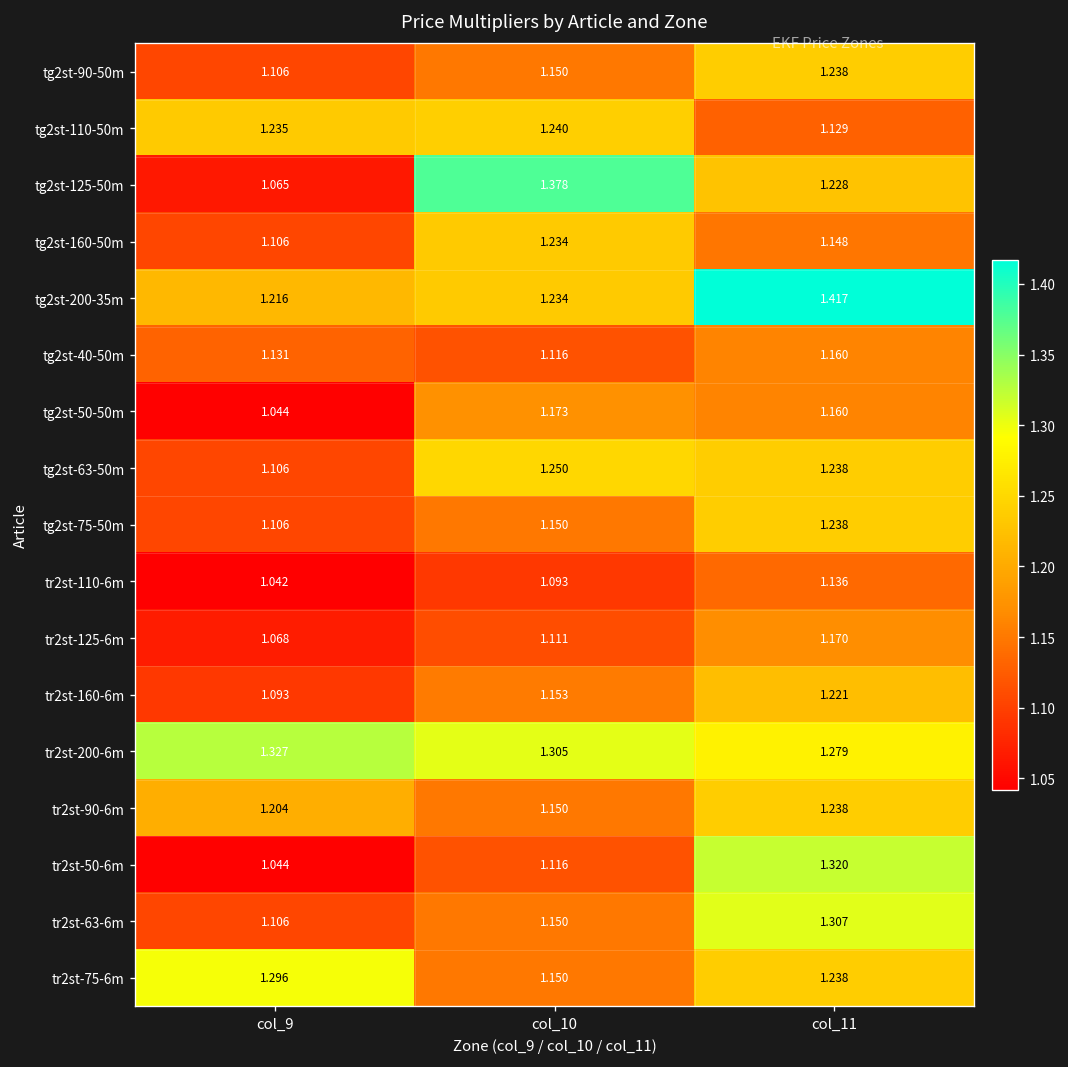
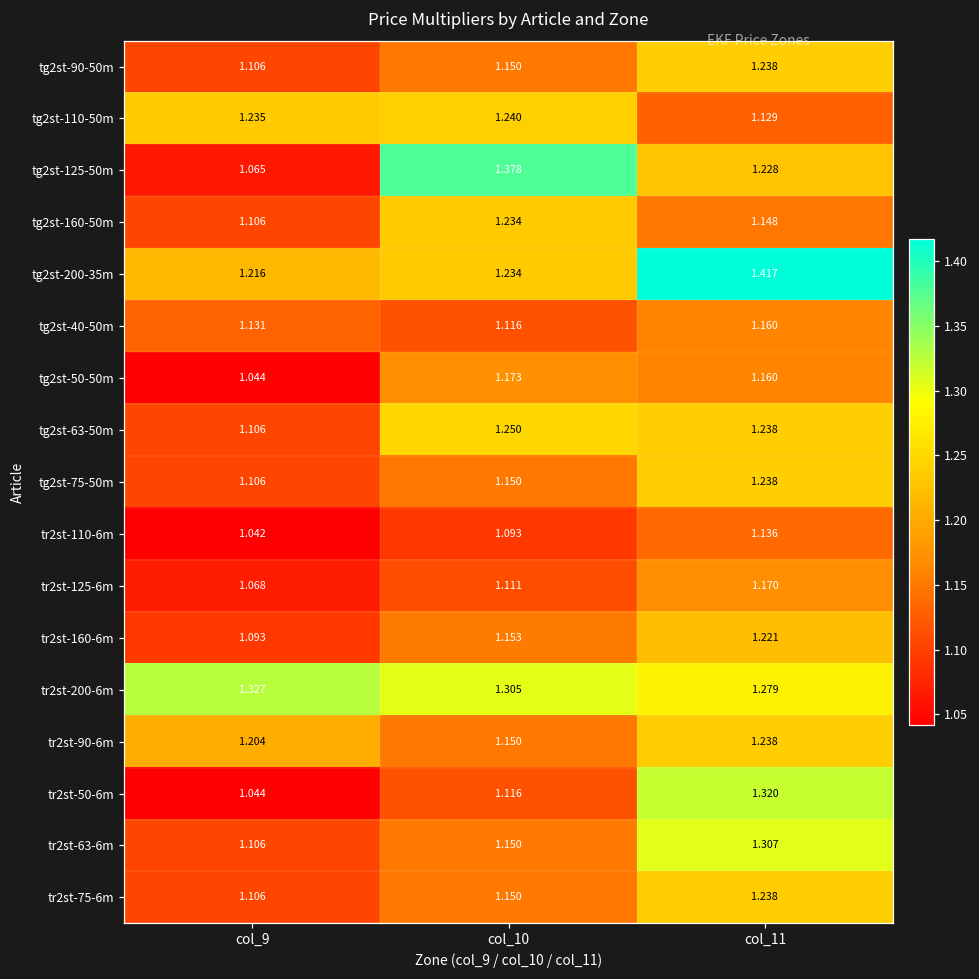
  {
    "tg2st-90-50m": {
      "col_9": 1.106,
      "col_10": 1.150,
      "col_11": 1.238
    },
    "tg2st-110-50m": {
      "col_9": 1.235,
      "col_10": 1.240,
      "col_11": 1.129
    },
    "tg2st-125-50m": {
      "col_9": 1.065,
      "col_10": 1.378,
      "col_11": 1.228
    },
    "tg2st-160-50m": {
      "col_9": 1.106,
      "col_10": 1.234,
      "col_11": 1.148
    },
    "tg2st-200-35m": {
      "col_9": 1.216,
      "col_10": 1.234,
      "col_11": 1.417
    },
    "tg2st-40-50m": {
      "col_9": 1.131,
      "col_10": 1.116,
      "col_11": 1.160
    },
    "tg2st-50-50m": {
      "col_9": 1.044,
      "col_10": 1.173,
      "col_11": 1.160
    },
    "tg2st-63-50m": {
      "col_9": 1.106,
      "col_10": 1.250,
      "col_11": 1.238
    },
    "tg2st-75-50m": {
      "col_9": 1.106,
      "col_10": 1.150,
      "col_11": 1.238
    },
    "tr2st-110-6m": {
      "col_9": 1.042,
      "col_10": 1.093,
      "col_11": 1.136
    },
    "tr2st-125-6m": {
      "col_9": 1.068,
      "col_10": 1.111,
      "col_11": 1.170
    },
    "tr2st-160-6m": {
      "col_9": 1.093,
      "col_10": 1.153,
      "col_11": 1.221
    },
    "tr2st-200-6m": {
      "col_9": 1.327,
      "col_10": 1.305,
      "col_11": 1.279
    },
    "tr2st-90-6m": {
      "col_9": 1.204,
      "col_10": 1.150,
      "col_11": 1.238
    },
    "tr2st-50-6m": {
      "col_9": 1.044,
      "col_10": 1.116,
      "col_11": 1.320
    },
    "tr2st-63-6m": {
      "col_9": 1.106,
      "col_10": 1.150,
      "col_11": 1.307
    },
    "tr2st-75-6m": {
-     "col_9": 1.296,
+     "col_9": 1.106,
      "col_10": 1.150,
      "col_11": 1.238
    }
  }
